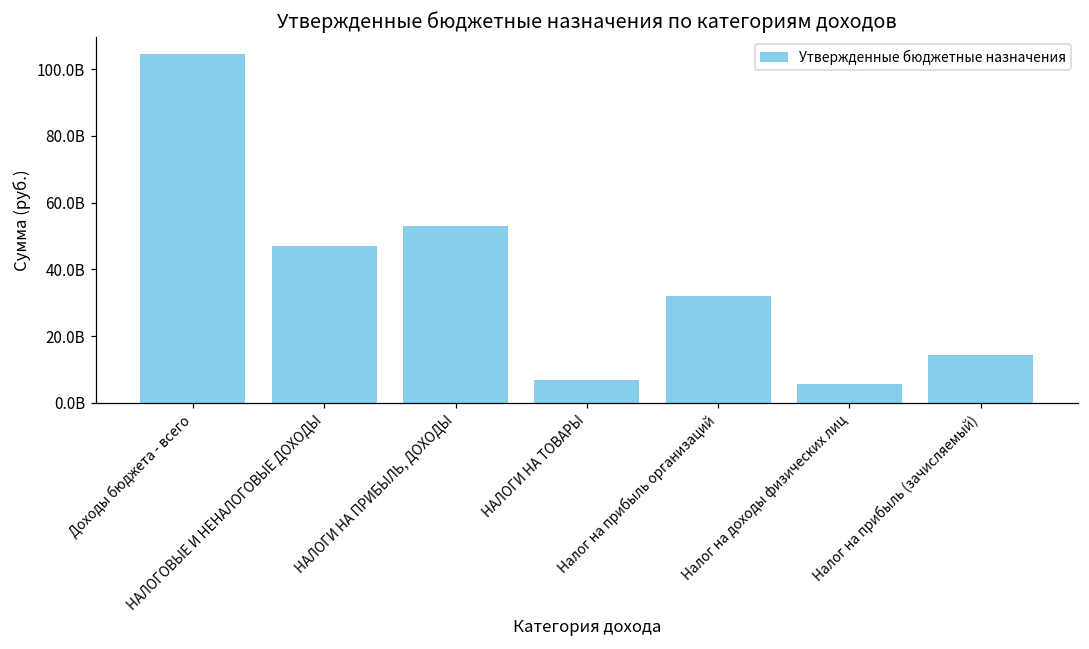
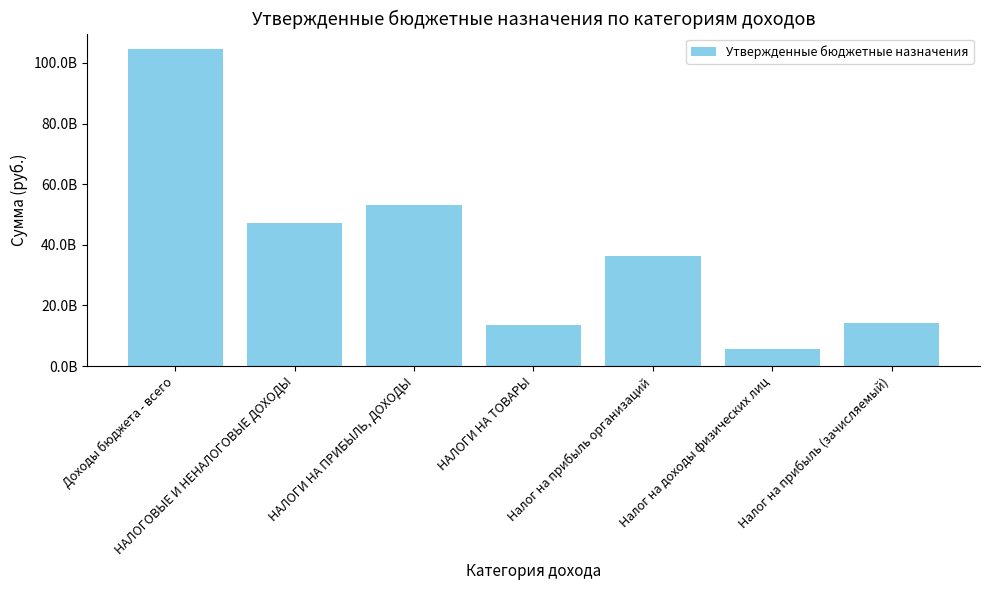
  {
    "Доходы бюджета - всего": 104000000000,
    "НАЛОГОВЫЕ И НЕНАЛОГОВЫЕ ДОХОДЫ": 47000000000,
    "НАЛОГИ НА ПРИБЫЛЬ, ДОХОДЫ": 53000000000,
-   "НАЛОГИ НА ТОВАРЫ": 7000000000,
-   "Налог на прибыль организаций": 32000000000,
+   "НАЛОГИ НА ТОВАРЫ": 13000000000,
+   "Налог на прибыль организаций": 36000000000,
    "Налог на доходы физических лиц": 6000000000,
    "Налог на прибыль (зачисляемый)": 14000000000
  }
